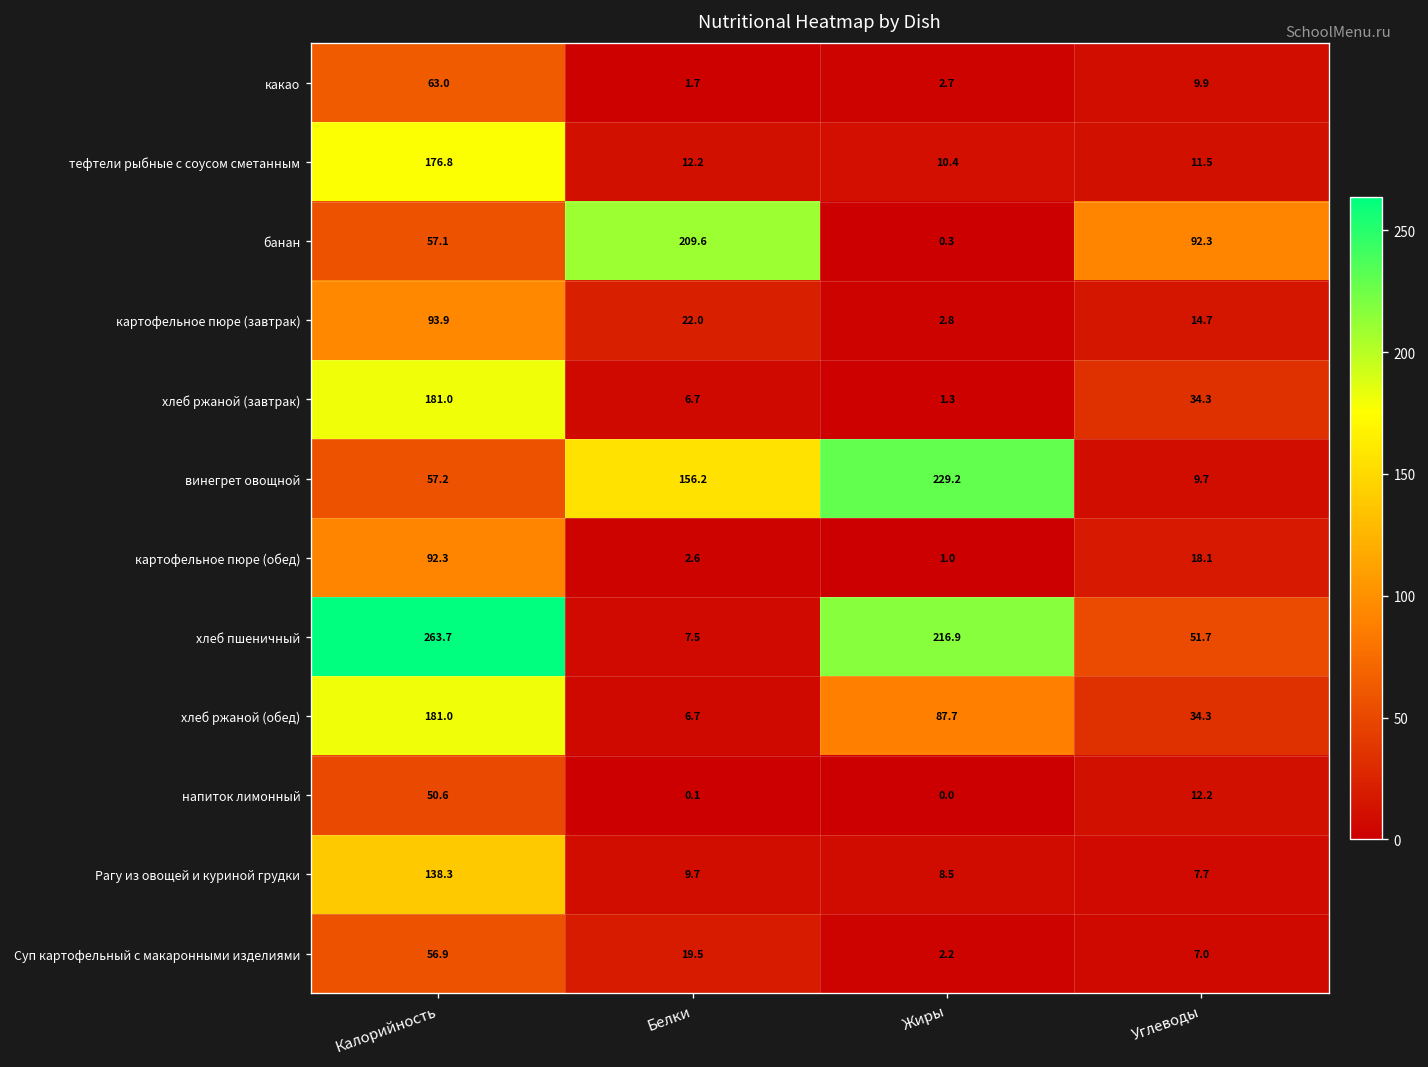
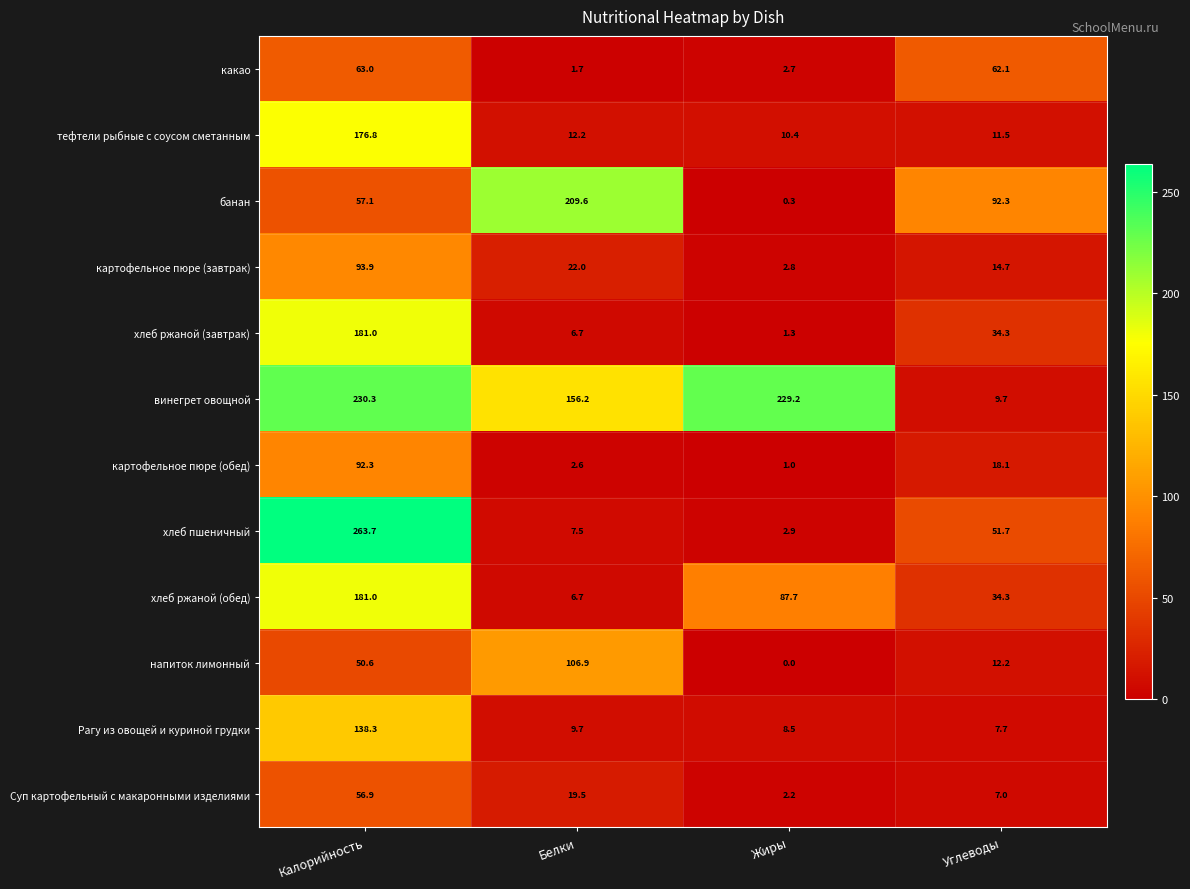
  {
    "какао": {
      "Калорийность": 63.0,
      "Белки": 1.7,
      "Жиры": 2.7,
-     "Углеводы": 9.9
+     "Углеводы": 62.1
    },
    "тефтели рыбные с соусом сметанным": {
      "Калорийность": 176.8,
      "Белки": 12.2,
      "Жиры": 10.4,
      "Углеводы": 11.5
    },
    "банан": {
      "Калорийность": 57.1,
      "Белки": 209.6,
      "Жиры": 0.3,
      "Углеводы": 92.3
    },
    "картофельное пюре (завтрак)": {
      "Калорийность": 93.9,
      "Белки": 22.0,
      "Жиры": 2.8,
      "Углеводы": 14.7
    },
    "хлеб ржаной (завтрак)": {
      "Калорийность": 181.0,
      "Белки": 6.7,
      "Жиры": 1.3,
      "Углеводы": 34.3
    },
    "винегрет овощной": {
-     "Калорийность": 57.2,
+     "Калорийность": 230.3,
      "Белки": 156.2,
      "Жиры": 229.2,
      "Углеводы": 9.7
    },
    "картофельное пюре (обед)": {
      "Калорийность": 92.3,
      "Белки": 2.6,
      "Жиры": 1.0,
      "Углеводы": 18.1
    },
    "хлеб пшеничный": {
      "Калорийность": 263.7,
      "Белки": 7.5,
-     "Жиры": 216.9,
+     "Жиры": 2.9,
      "Углеводы": 51.7
    },
    "хлеб ржаной (обед)": {
      "Калорийность": 181.0,
      "Белки": 6.7,
      "Жиры": 87.7,
      "Углеводы": 34.3
    },
    "напиток лимонный": {
      "Калорийность": 50.6,
-     "Белки": 0.1,
+     "Белки": 106.9,
      "Жиры": 0.0,
      "Углеводы": 12.2
    },
    "Рагу из овощей и куриной грудки": {
      "Калорийность": 138.3,
      "Белки": 9.7,
      "Жиры": 8.5,
      "Углеводы": 7.7
    },
    "Суп картофельный с макаронными изделиями": {
      "Калорийность": 56.9,
      "Белки": 19.5,
      "Жиры": 2.2,
      "Углеводы": 7.0
    }
  }
